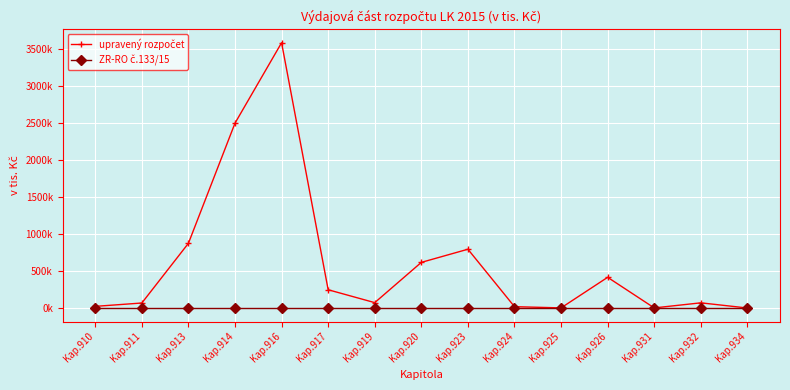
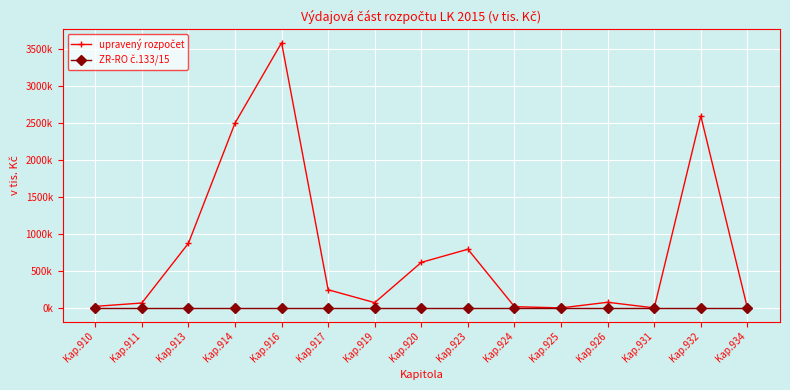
  {
    "upravený rozpočet": {
      "Kap.911": 100000,
      "Kap.913": 900000,
      "Kap.914": 2500000,
      "Kap.916": 3600000,
      "Kap.917": 300000,
      "Kap.919": 100000,
      "Kap.920": 600000,
      "Kap.923": 800000,
-     "Kap.926": 400000,
-     "Kap.932": 100000
+     "Kap.926": 100000,
+     "Kap.932": 2600000
    },
    "ZR-RO č.133/15": {
      "Kap.911": 0,
      "Kap.913": 0,
      "Kap.914": 0,
      "Kap.916": 0,
      "Kap.917": 0,
      "Kap.919": 0,
      "Kap.920": 0,
      "Kap.923": 0,
      "Kap.926": 0,
      "Kap.932": 0
    }
  }
